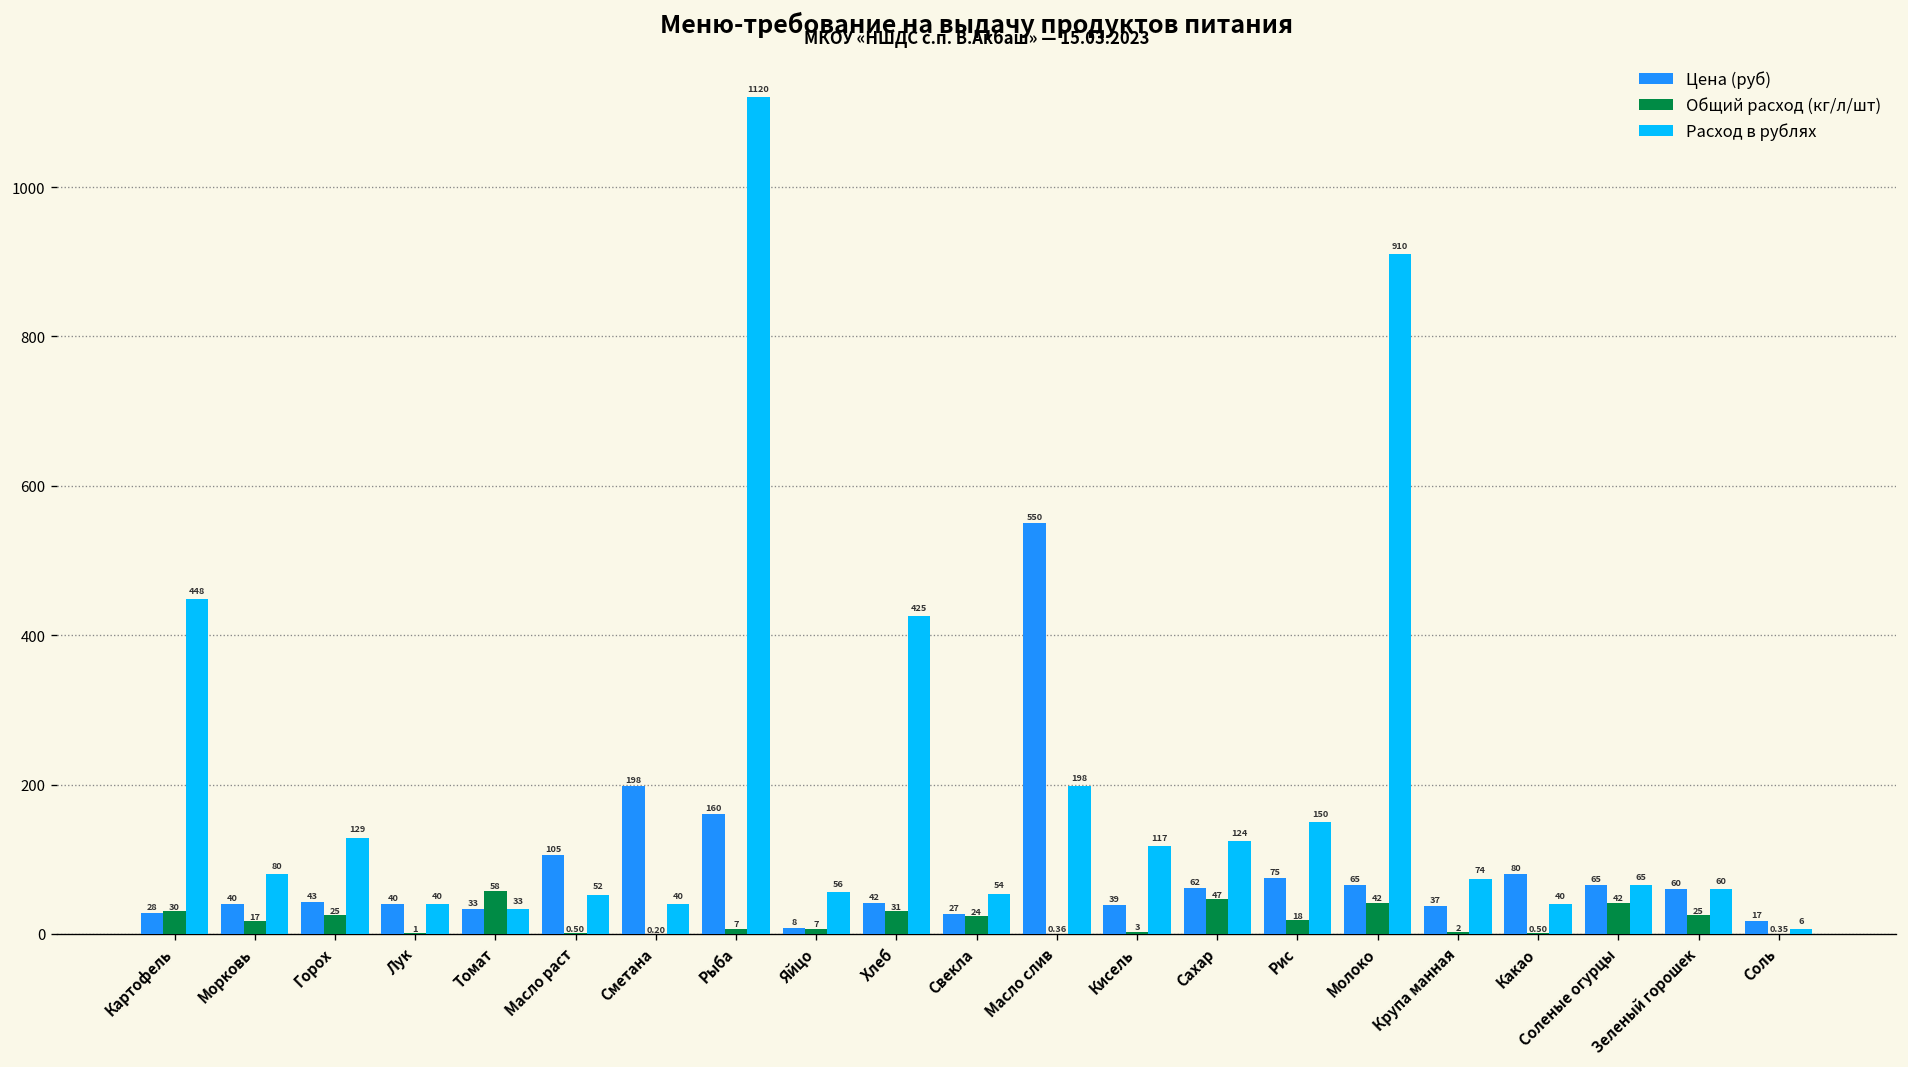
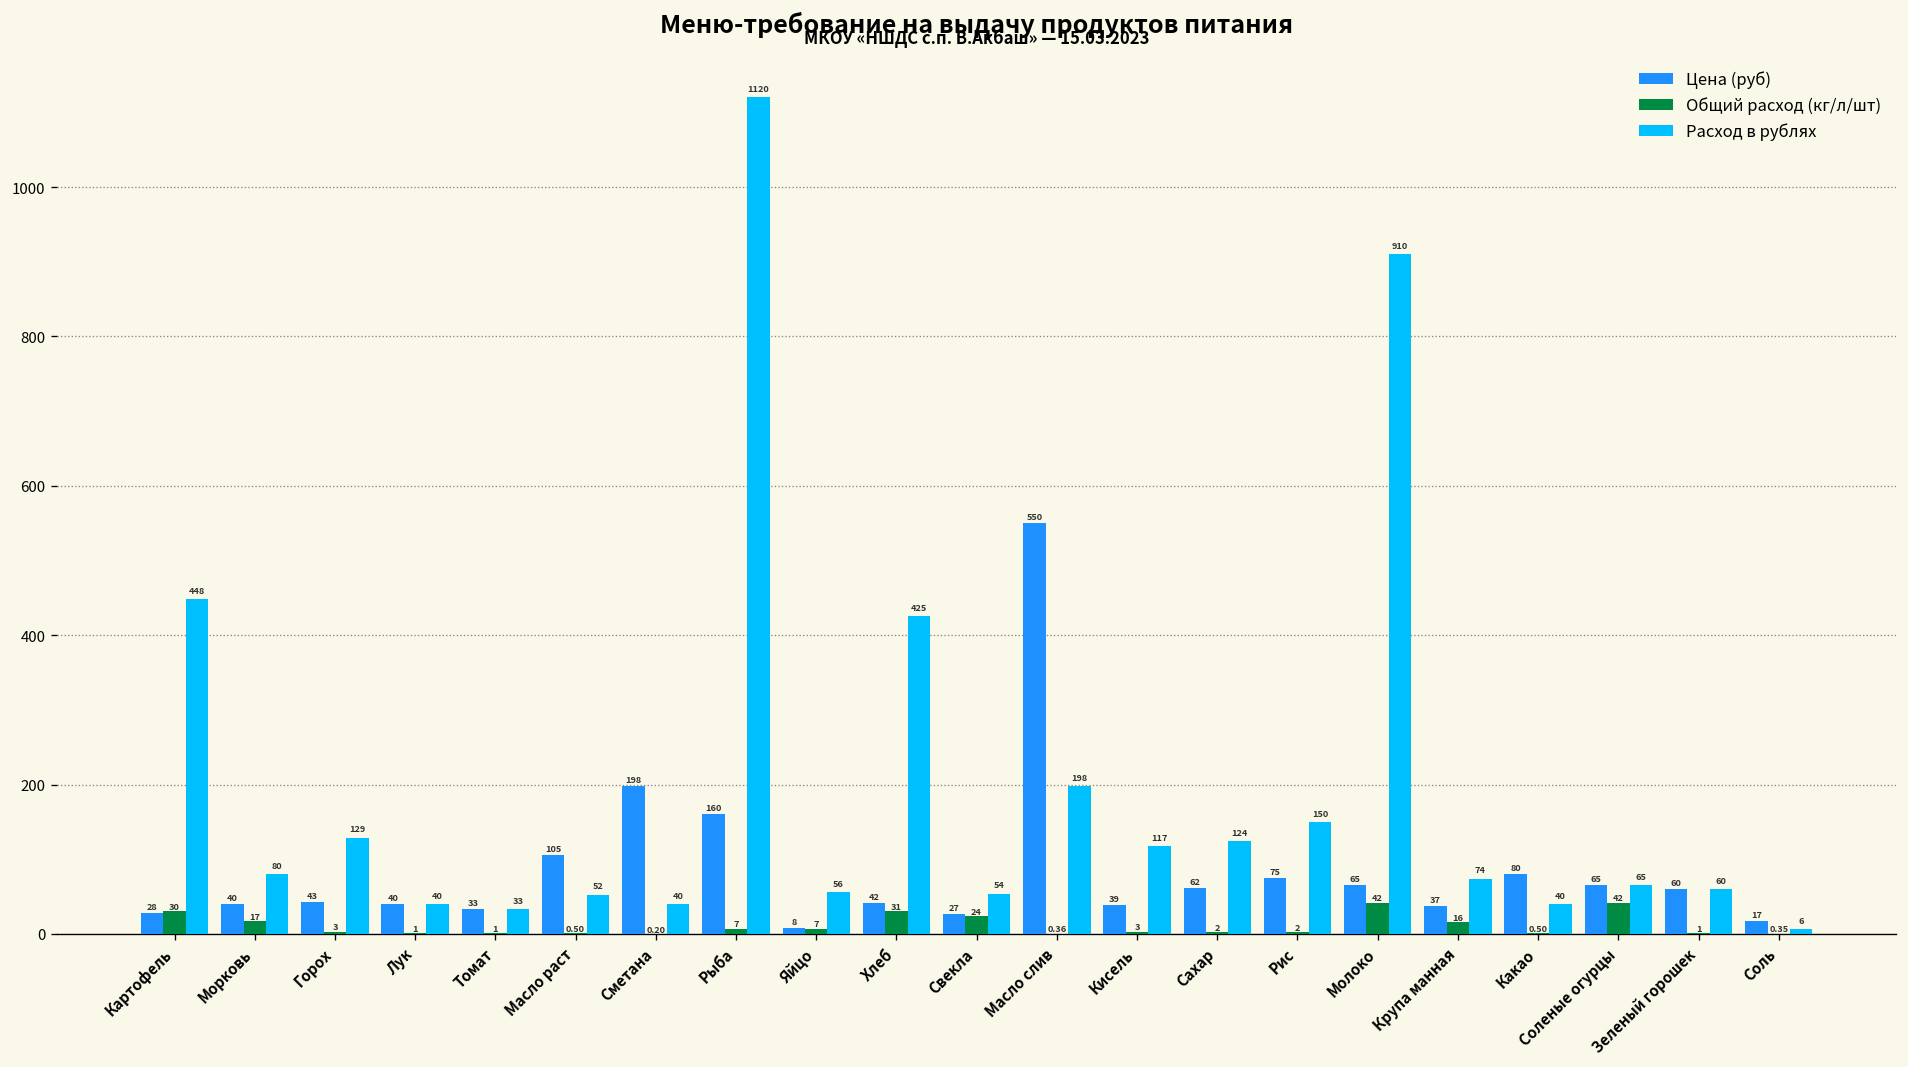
  {
    "Общий расход (кг/л/шт)": {
      "Картофель": 30,
      "Морковь": 17,
-     "Горох": 25,
+     "Горох": 3,
      "Лук": 1,
-     "Томат": 58,
+     "Томат": 1,
      "Масло раст": 0.50,
      "Сметана": 0.20,
      "Рыба": 7,
      "Яйцо": 7,
      "Хлеб": 31,
      "Свекла": 24,
      "Масло слив": 0.36,
      "Кисель": 3,
-     "Сахар": 47,
-     "Рис": 18,
+     "Сахар": 2,
+     "Рис": 2,
      "Молоко": 42,
-     "Крупа манная": 2,
+     "Крупа манная": 16,
      "Какао": 0.50,
      "Соленые огурцы": 42,
-     "Зеленый горошек": 25,
+     "Зеленый горошек": 1,
      "Соль": 0.35
    }
  }
